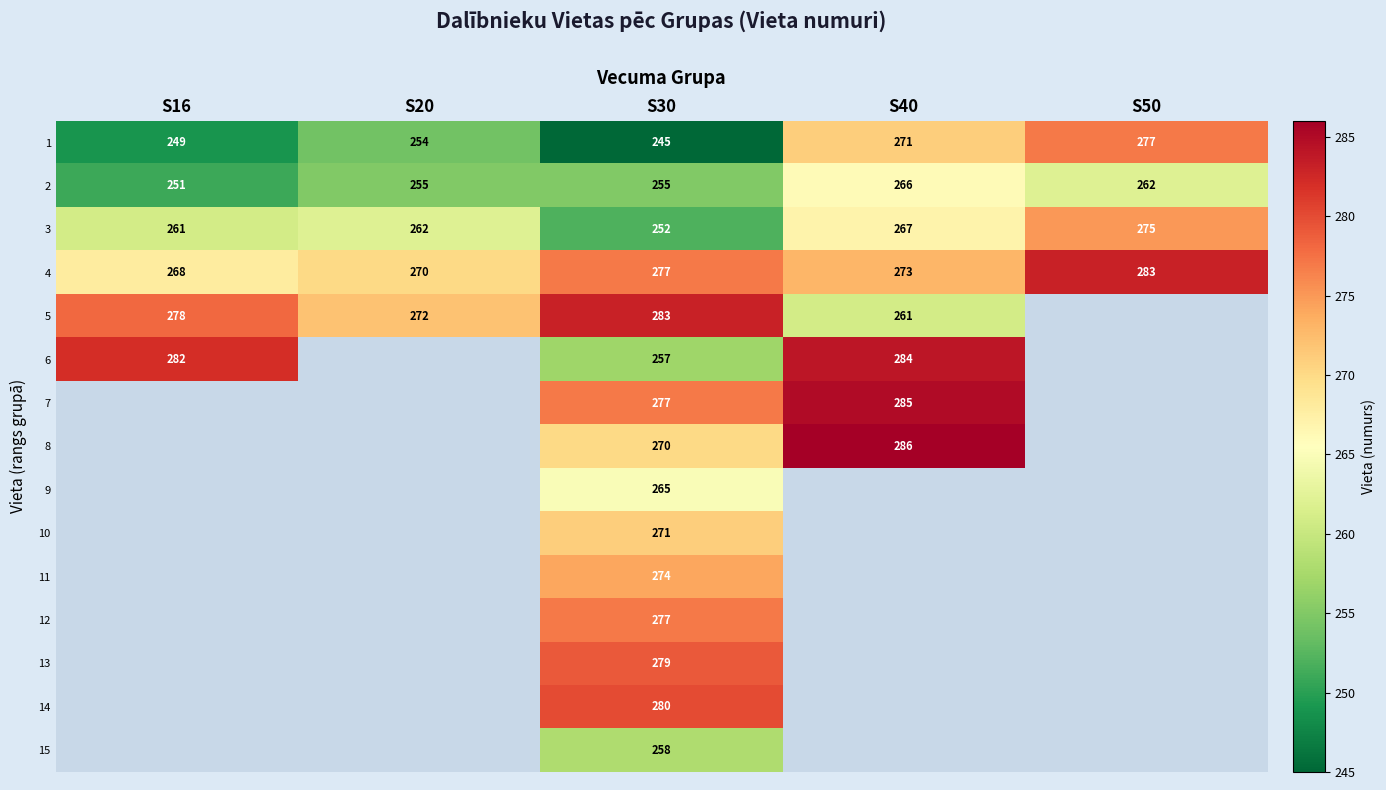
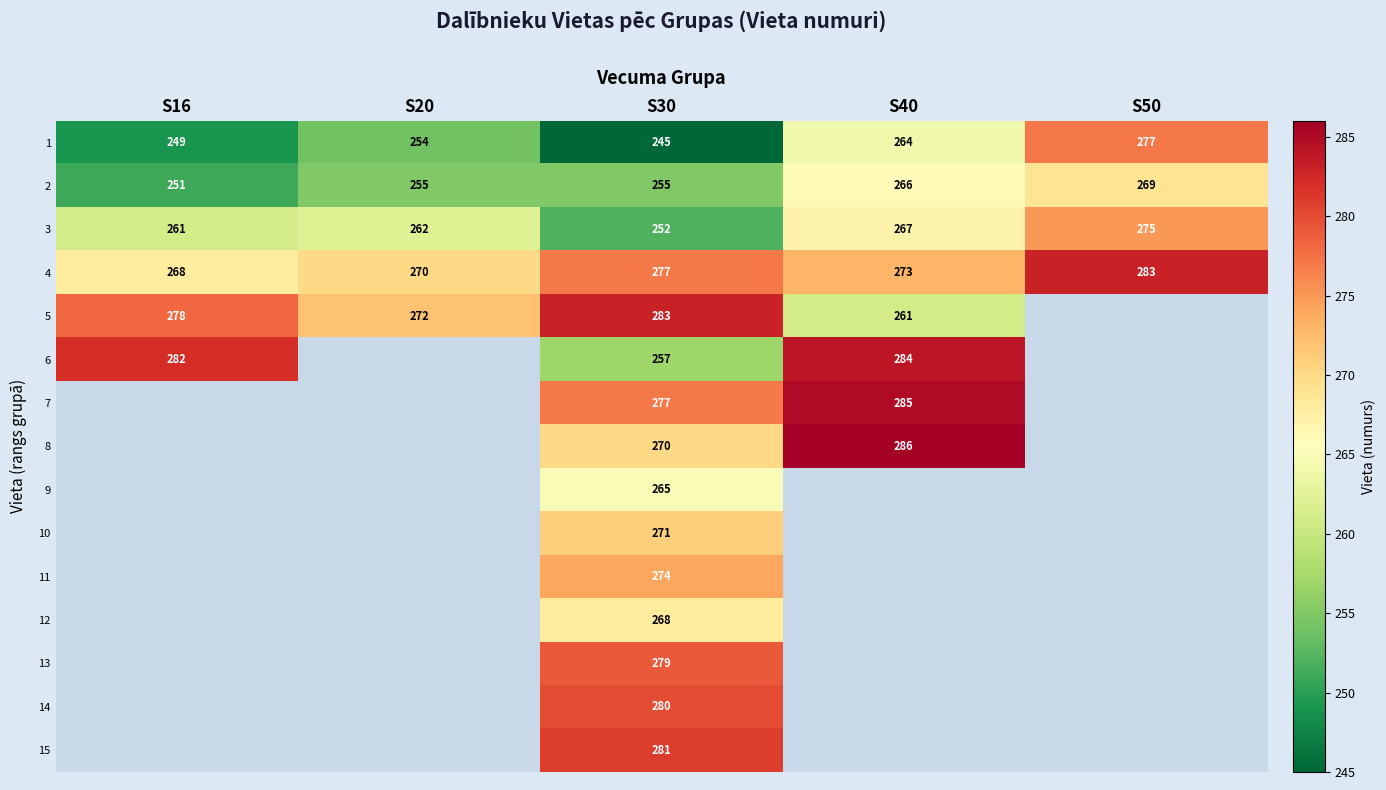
  {
    "1": {
      "S16": 249,
      "S20": 254,
      "S30": 245,
-     "S40": 271,
+     "S40": 264,
      "S50": 277
    },
    "2": {
      "S16": 251,
      "S20": 255,
      "S30": 255,
      "S40": 266,
-     "S50": 262
+     "S50": 269
    },
    "3": {
      "S16": 261,
      "S20": 262,
      "S30": 252,
      "S40": 267,
      "S50": 275
    },
    "4": {
      "S16": 268,
      "S20": 270,
      "S30": 277,
      "S40": 273,
      "S50": 283
    },
    "5": {
      "S16": 278,
      "S20": 272,
      "S30": 283,
      "S40": 261
    },
    "6": {
      "S16": 282,
      "S30": 257,
      "S40": 284
    },
    "7": {
      "S30": 277,
      "S40": 285
    },
    "8": {
      "S30": 270,
      "S40": 286
    },
    "9": {
      "S30": 265
    },
    "10": {
      "S30": 271
    },
    "11": {
      "S30": 274
    },
    "12": {
-     "S30": 277
+     "S30": 268
    },
    "13": {
      "S30": 279
    },
    "14": {
      "S30": 280
    },
    "15": {
-     "S30": 258
+     "S30": 281
    }
  }
